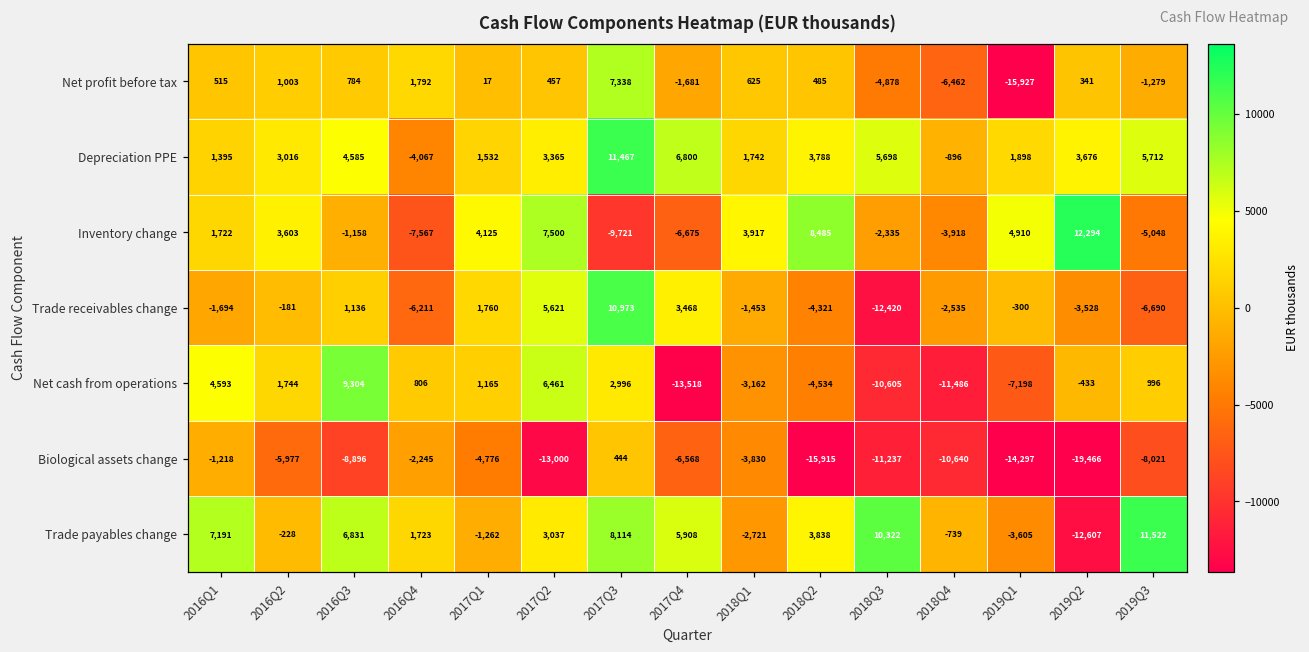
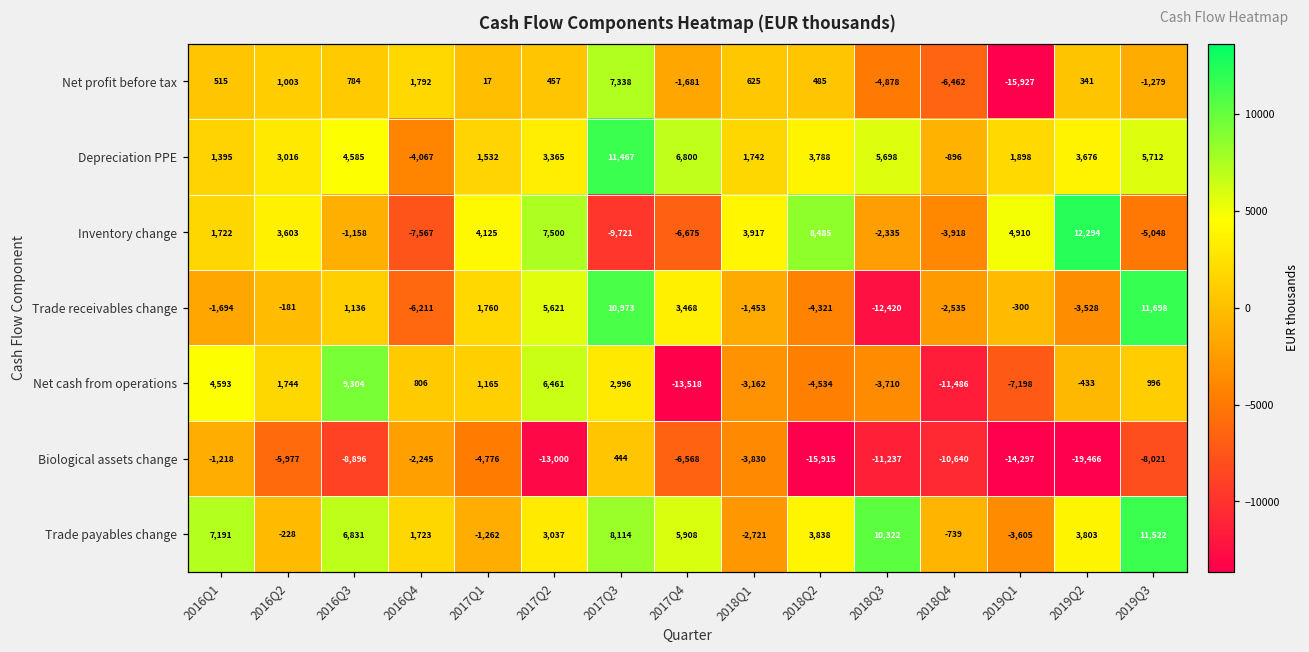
  {
    "Net profit before tax": {
      "2016Q1": "515",
      "2016Q2": "1,003",
      "2016Q3": "784",
      "2016Q4": "1,792",
      "2017Q1": "17",
      "2017Q2": "457",
      "2017Q3": "7,338",
      "2017Q4": "-1,681",
      "2018Q1": "625",
      "2018Q2": "485",
      "2018Q3": "-4,878",
      "2018Q4": "-6,462",
      "2019Q1": "-15,927",
      "2019Q2": "341",
      "2019Q3": "-1,279"
    },
    "Depreciation PPE": {
      "2016Q1": "1,395",
      "2016Q2": "3,016",
      "2016Q3": "4,585",
      "2016Q4": "-4,067",
      "2017Q1": "1,532",
      "2017Q2": "3,365",
      "2017Q3": "11,467",
      "2017Q4": "6,800",
      "2018Q1": "1,742",
      "2018Q2": "3,788",
      "2018Q3": "5,698",
      "2018Q4": "-896",
      "2019Q1": "1,898",
      "2019Q2": "3,676",
      "2019Q3": "5,712"
    },
    "Inventory change": {
      "2016Q1": "1,722",
      "2016Q2": "3,603",
      "2016Q3": "-1,158",
      "2016Q4": "-7,567",
      "2017Q1": "4,125",
      "2017Q2": "7,500",
      "2017Q3": "-9,721",
      "2017Q4": "-6,675",
      "2018Q1": "3,917",
      "2018Q2": "8,485",
      "2018Q3": "-2,335",
      "2018Q4": "-3,918",
      "2019Q1": "4,910",
      "2019Q2": "12,294",
      "2019Q3": "-5,048"
    },
    "Trade receivables change": {
      "2016Q1": "-1,694",
      "2016Q2": "-181",
      "2016Q3": "1,136",
      "2016Q4": "-6,211",
      "2017Q1": "1,760",
      "2017Q2": "5,621",
      "2017Q3": "10,973",
      "2017Q4": "3,468",
      "2018Q1": "-1,453",
      "2018Q2": "-4,321",
      "2018Q3": "-12,420",
      "2018Q4": "-2,535",
      "2019Q1": "-300",
      "2019Q2": "-3,528",
-     "2019Q3": "-6,690"
+     "2019Q3": "11,698"
    },
    "Net cash from operations": {
      "2016Q1": "4,593",
      "2016Q2": "1,744",
      "2016Q3": "9,304",
      "2016Q4": "806",
      "2017Q1": "1,165",
      "2017Q2": "6,461",
      "2017Q3": "2,996",
      "2017Q4": "-13,518",
      "2018Q1": "-3,162",
      "2018Q2": "-4,534",
-     "2018Q3": "-10,605",
+     "2018Q3": "-3,710",
      "2018Q4": "-11,486",
      "2019Q1": "-7,198",
      "2019Q2": "-433",
      "2019Q3": "996"
    },
    "Biological assets change": {
      "2016Q1": "-1,218",
      "2016Q2": "-5,977",
      "2016Q3": "-8,896",
      "2016Q4": "-2,245",
      "2017Q1": "-4,776",
      "2017Q2": "-13,000",
      "2017Q3": "444",
      "2017Q4": "-6,568",
      "2018Q1": "-3,830",
      "2018Q2": "-15,915",
      "2018Q3": "-11,237",
      "2018Q4": "-10,640",
      "2019Q1": "-14,297",
      "2019Q2": "-19,466",
      "2019Q3": "-8,021"
    },
    "Trade payables change": {
      "2016Q1": "7,191",
      "2016Q2": "-228",
      "2016Q3": "6,831",
      "2016Q4": "1,723",
      "2017Q1": "-1,262",
      "2017Q2": "3,037",
      "2017Q3": "8,114",
      "2017Q4": "5,908",
      "2018Q1": "-2,721",
      "2018Q2": "3,838",
      "2018Q3": "10,322",
      "2018Q4": "-739",
      "2019Q1": "-3,605",
-     "2019Q2": "-12,607",
+     "2019Q2": "3,803",
      "2019Q3": "11,522"
    }
  }
